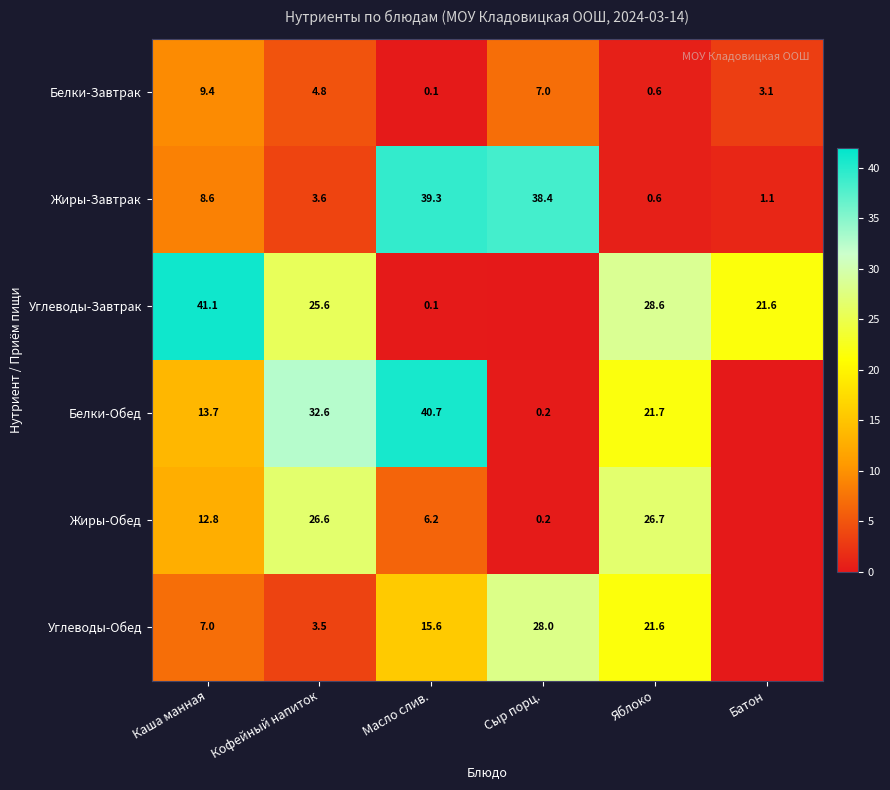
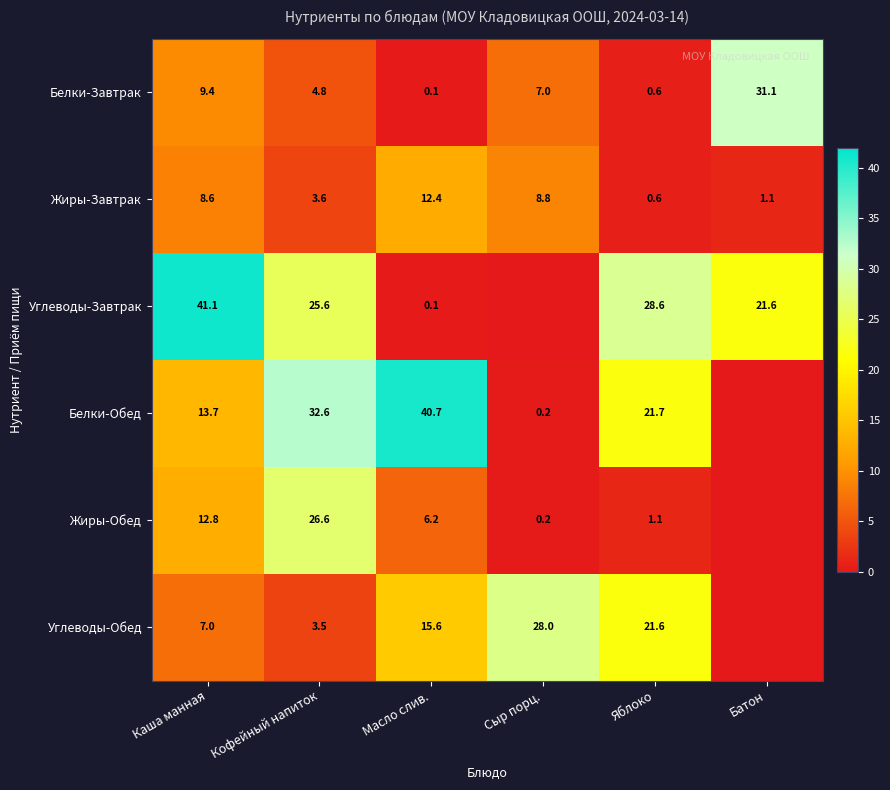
  {
    "Белки-Завтрак": {
      "Каша манная": 9.4,
      "Кофейный напиток": 4.8,
      "Масло слив.": 0.1,
      "Сыр порц.": 7.0,
      "Яблоко": 0.6,
-     "Батон": 3.1
+     "Батон": 31.1
    },
    "Жиры-Завтрак": {
      "Каша манная": 8.6,
      "Кофейный напиток": 3.6,
-     "Масло слив.": 39.3,
-     "Сыр порц.": 38.4,
+     "Масло слив.": 12.4,
+     "Сыр порц.": 8.8,
      "Яблоко": 0.6,
      "Батон": 1.1
    },
    "Углеводы-Завтрак": {
      "Каша манная": 41.1,
      "Кофейный напиток": 25.6,
      "Масло слив.": 0.1,
      "Яблоко": 28.6,
      "Батон": 21.6
    },
    "Белки-Обед": {
      "Каша манная": 13.7,
      "Кофейный напиток": 32.6,
      "Масло слив.": 40.7,
      "Сыр порц.": 0.2,
      "Яблоко": 21.7
    },
    "Жиры-Обед": {
      "Каша манная": 12.8,
      "Кофейный напиток": 26.6,
      "Масло слив.": 6.2,
      "Сыр порц.": 0.2,
-     "Яблоко": 26.7
+     "Яблоко": 1.1
    },
    "Углеводы-Обед": {
      "Каша манная": 7.0,
      "Кофейный напиток": 3.5,
      "Масло слив.": 15.6,
      "Сыр порц.": 28.0,
      "Яблоко": 21.6
    }
  }
